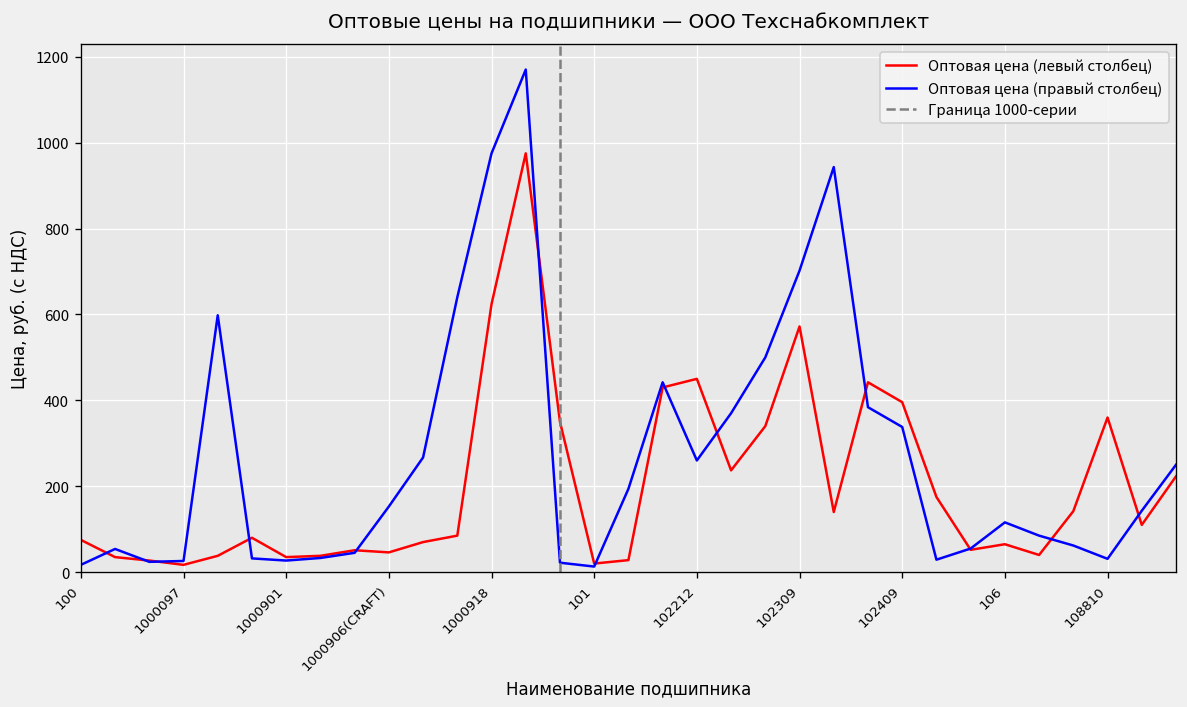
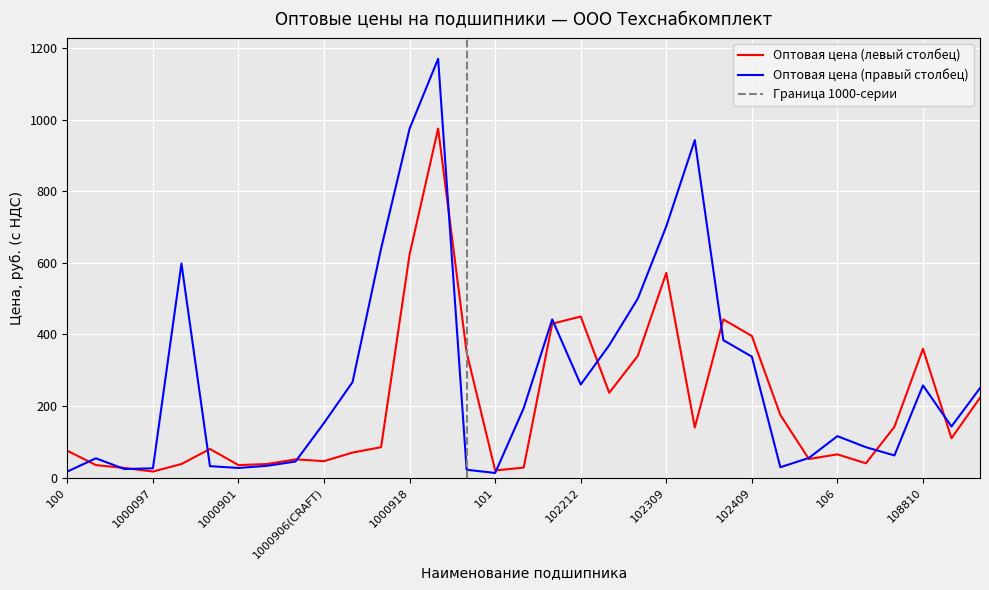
  {
    "Оптовая цена (левый столбец)": {
      "100": 80,
      "1000097": 20,
      "1000901": 40,
      "1000906(CRAFT)": 50,
      "1000918": 620,
      "102212": 450,
      "102309": 570,
      "102409": 400,
      "106": 70,
      "108810": 360
    },
    "Оптовая цена (правый столбец)": {
      "100": 20,
      "1000097": 30,
      "1000901": 30,
      "1000906(CRAFT)": 150,
      "1000918": 980,
      "102212": 260,
      "102309": 700,
      "102409": 340,
      "106": 120,
-     "108810": 30
+     "108810": 260
    }
  }
